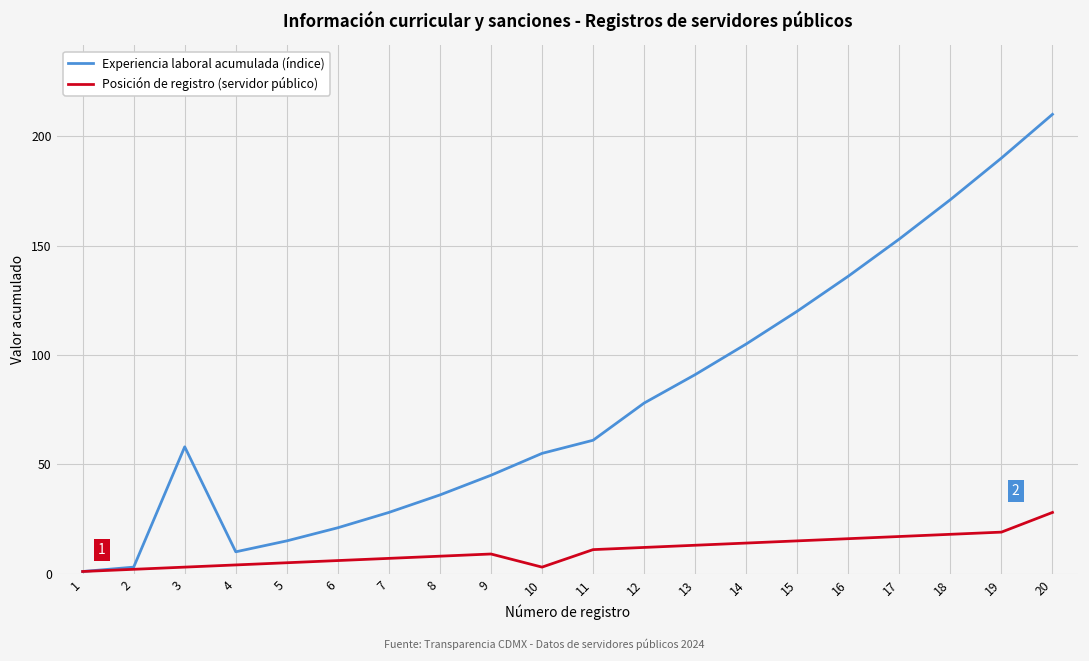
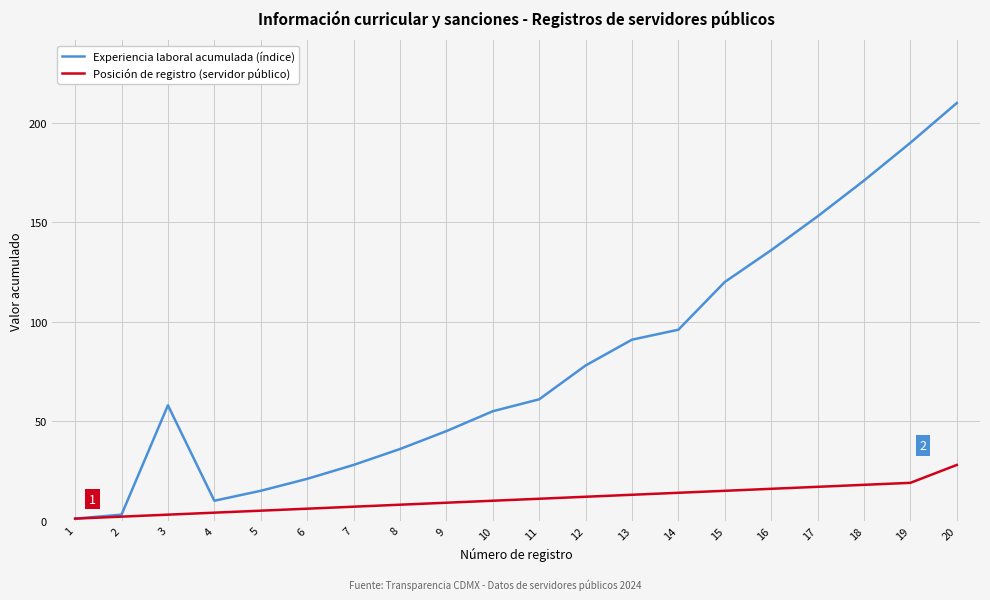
  {
    "Experiencia laboral acumulada (índice)": {
      "3": 58,
      "4": 10,
      "5": 15,
      "6": 21,
      "7": 28,
      "8": 36,
      "9": 45,
      "10": 55,
      "11": 61,
      "12": 78,
      "13": 91,
-     "14": 105,
+     "14": 96,
      "15": 120,
      "16": 136,
      "17": 153,
      "18": 171,
      "19": 190,
      "20": 210
    },
    "Posición de registro (servidor público)": {
      "3": 3,
      "4": 4,
      "5": 5,
      "6": 6,
      "7": 7,
      "8": 8,
      "9": 9,
-     "10": 3,
+     "10": 10,
      "11": 11,
      "12": 12,
      "13": 13,
      "14": 14,
      "15": 15,
      "16": 16,
      "17": 17,
      "18": 18,
      "19": 19,
      "20": 28
    }
  }
